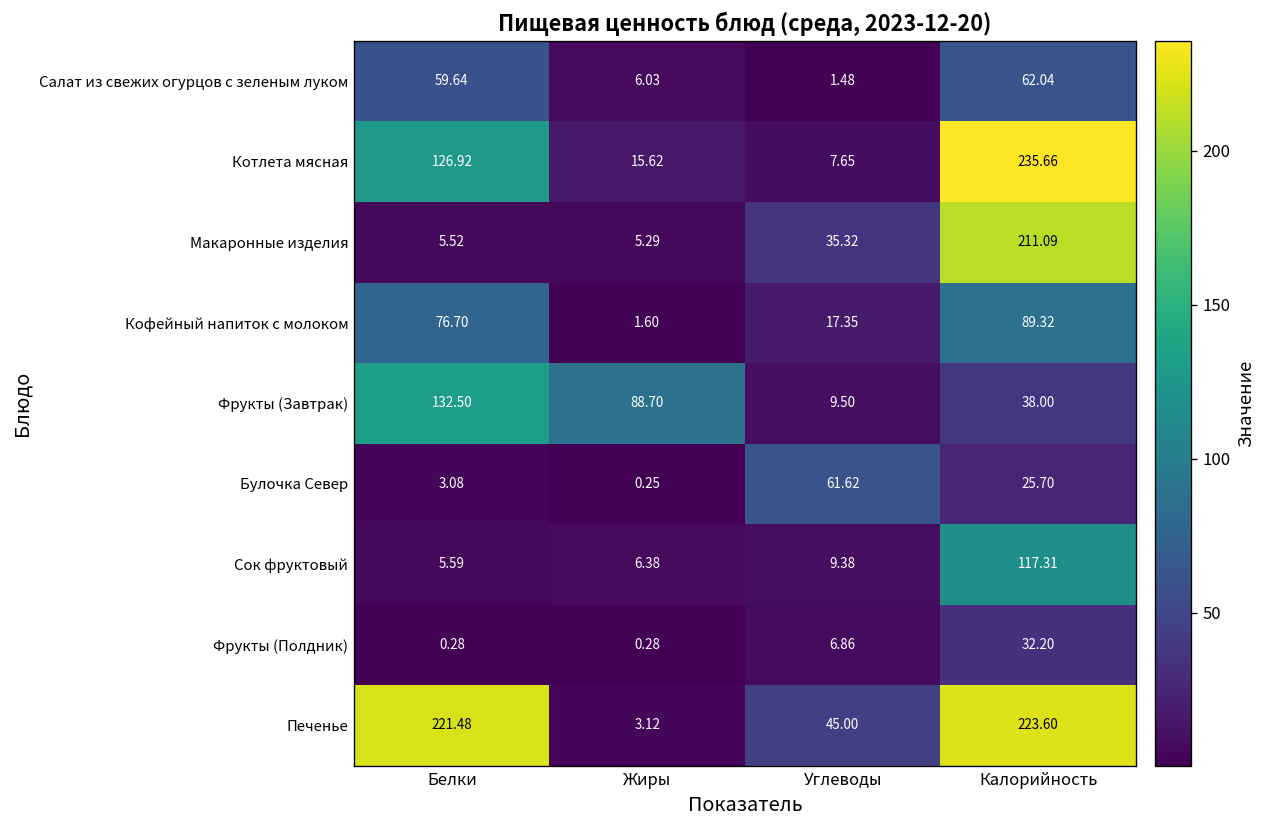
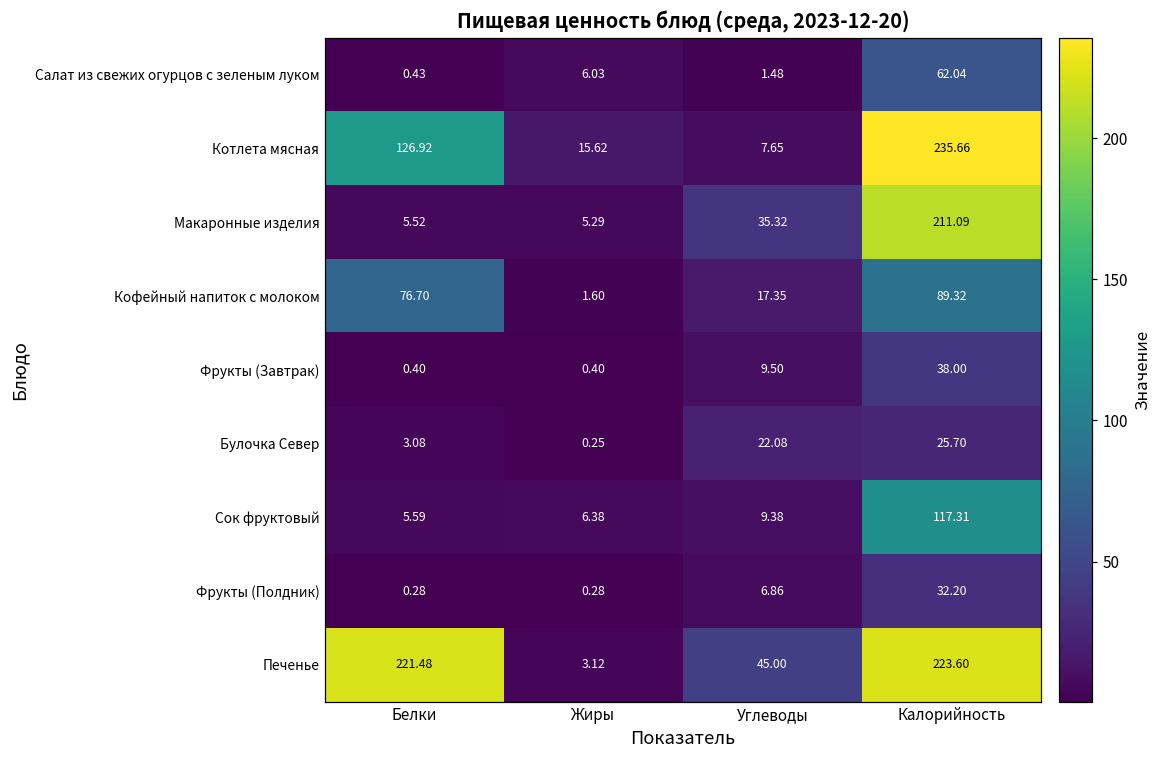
  {
    "Салат из свежих огурцов с зеленым луком": {
-     "Белки": 59.64,
+     "Белки": 0.43,
      "Жиры": 6.03,
      "Углеводы": 1.48,
      "Калорийность": 62.04
    },
    "Котлета мясная": {
      "Белки": 126.92,
      "Жиры": 15.62,
      "Углеводы": 7.65,
      "Калорийность": 235.66
    },
    "Макаронные изделия": {
      "Белки": 5.52,
      "Жиры": 5.29,
      "Углеводы": 35.32,
      "Калорийность": 211.09
    },
    "Кофейный напиток с молоком": {
      "Белки": 76.70,
      "Жиры": 1.60,
      "Углеводы": 17.35,
      "Калорийность": 89.32
    },
    "Фрукты (Завтрак)": {
-     "Белки": 132.50,
-     "Жиры": 88.70,
+     "Белки": 0.40,
+     "Жиры": 0.40,
      "Углеводы": 9.50,
      "Калорийность": 38.00
    },
    "Булочка Север": {
      "Белки": 3.08,
      "Жиры": 0.25,
-     "Углеводы": 61.62,
+     "Углеводы": 22.08,
      "Калорийность": 25.70
    },
    "Сок фруктовый": {
      "Белки": 5.59,
      "Жиры": 6.38,
      "Углеводы": 9.38,
      "Калорийность": 117.31
    },
    "Фрукты (Полдник)": {
      "Белки": 0.28,
      "Жиры": 0.28,
      "Углеводы": 6.86,
      "Калорийность": 32.20
    },
    "Печенье": {
      "Белки": 221.48,
      "Жиры": 3.12,
      "Углеводы": 45.00,
      "Калорийность": 223.60
    }
  }
